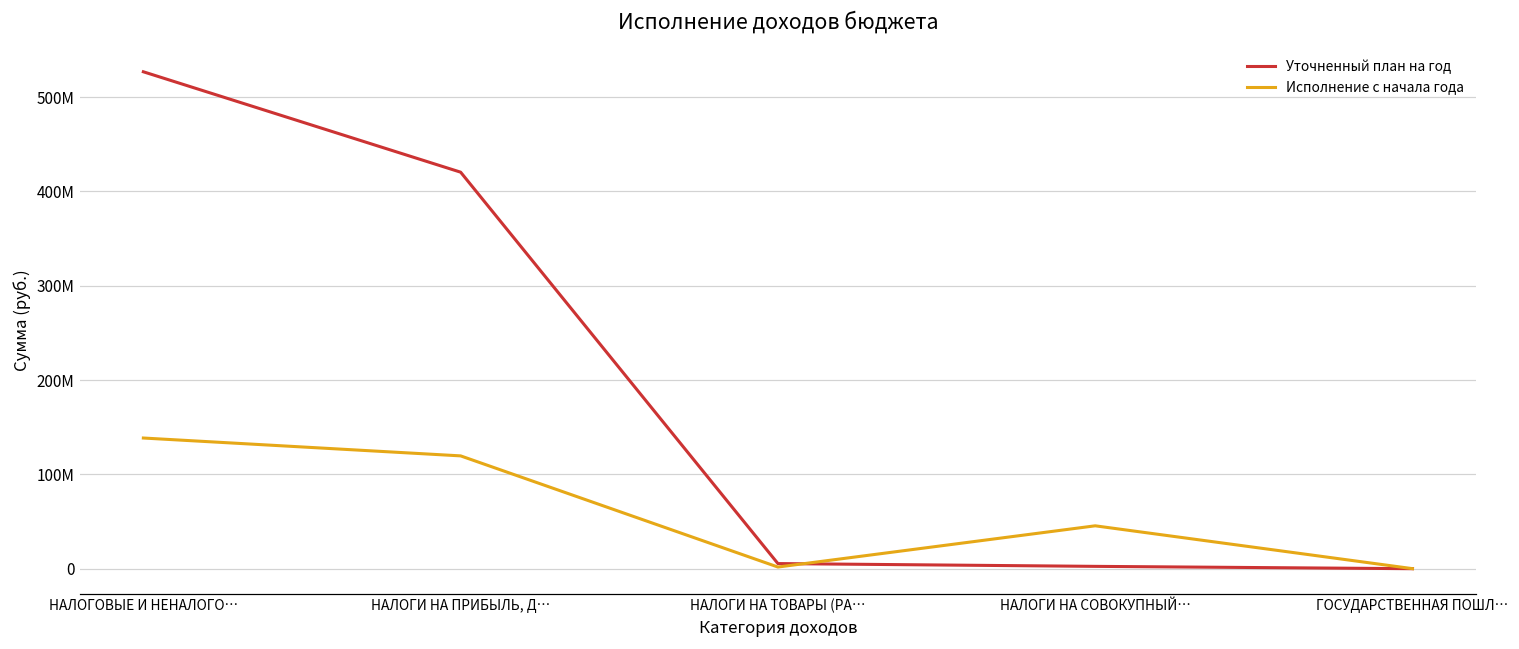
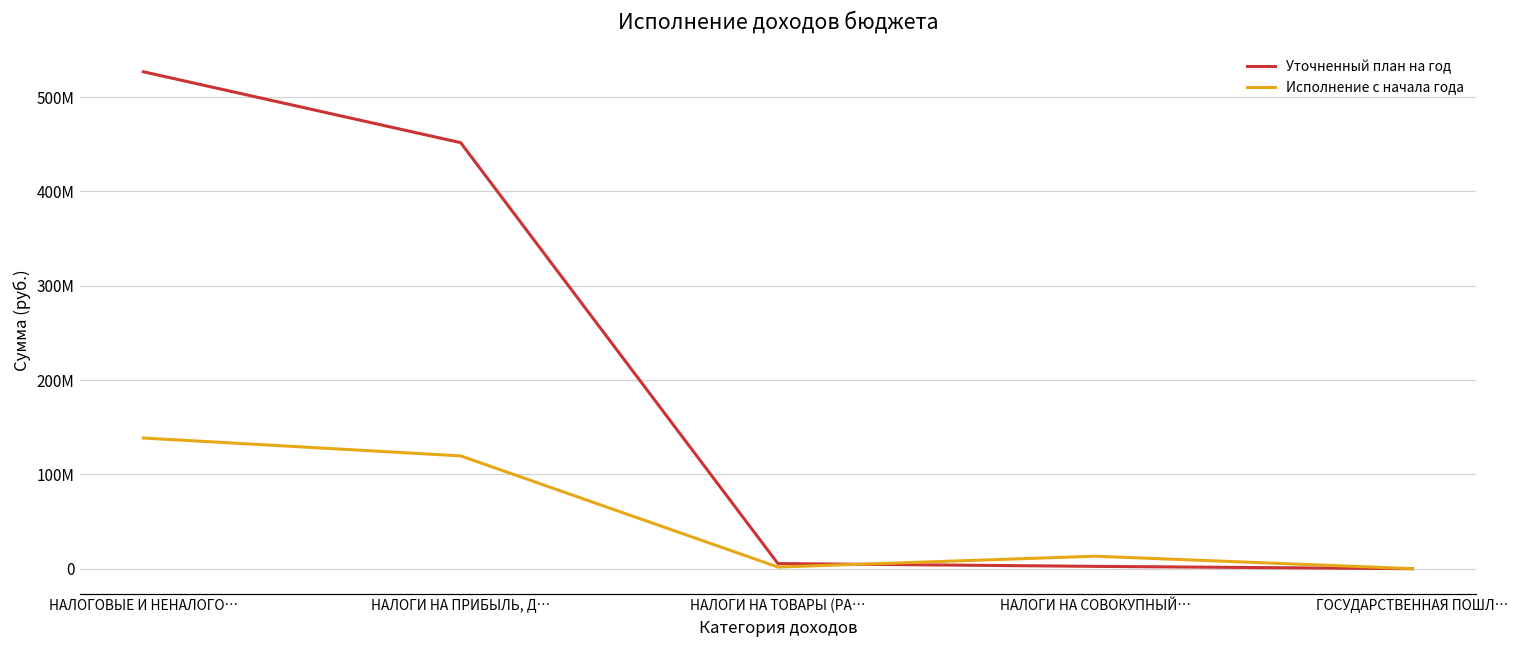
  {
    "Уточненный план на год": {
      "НАЛОГОВЫЕ И НЕНАЛОГО…": 530000000,
-     "НАЛОГИ НА ПРИБЫЛЬ, Д…": 420000000,
+     "НАЛОГИ НА ПРИБЫЛЬ, Д…": 450000000,
      "НАЛОГИ НА ТОВАРЫ (РА…": 10000000,
      "НАЛОГИ НА СОВОКУПНЫЙ…": 0
    },
    "Исполнение с начала года": {
      "НАЛОГОВЫЕ И НЕНАЛОГО…": 140000000,
      "НАЛОГИ НА ПРИБЫЛЬ, Д…": 120000000,
      "НАЛОГИ НА ТОВАРЫ (РА…": 0,
-     "НАЛОГИ НА СОВОКУПНЫЙ…": 50000000
+     "НАЛОГИ НА СОВОКУПНЫЙ…": 10000000
    }
  }
